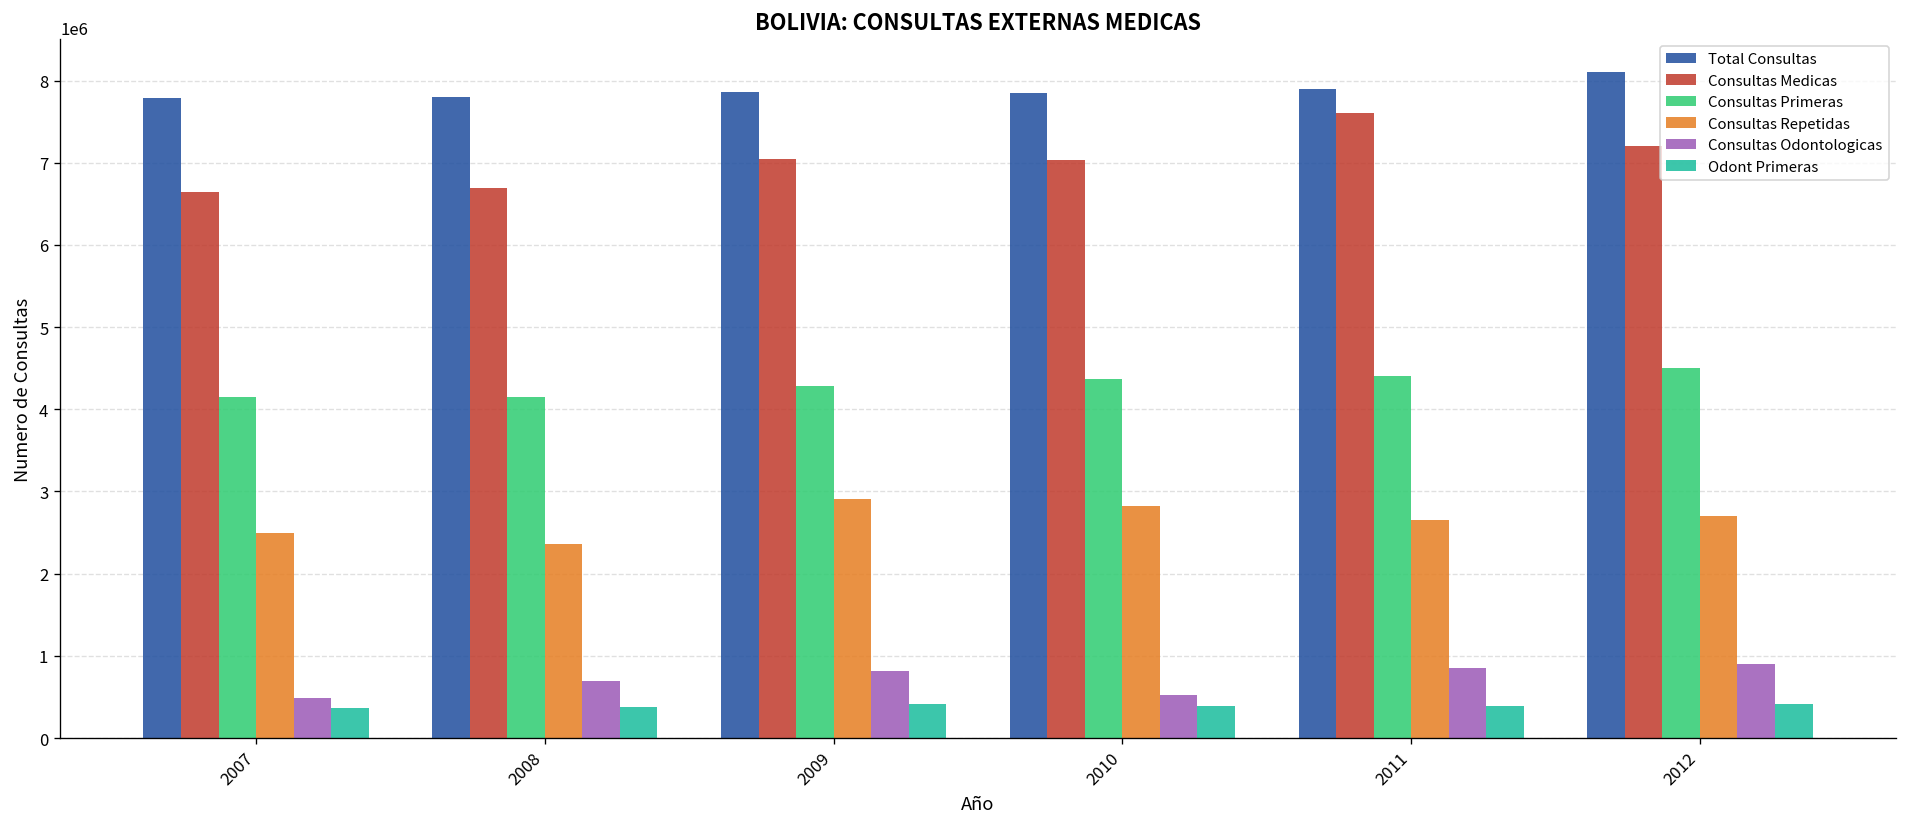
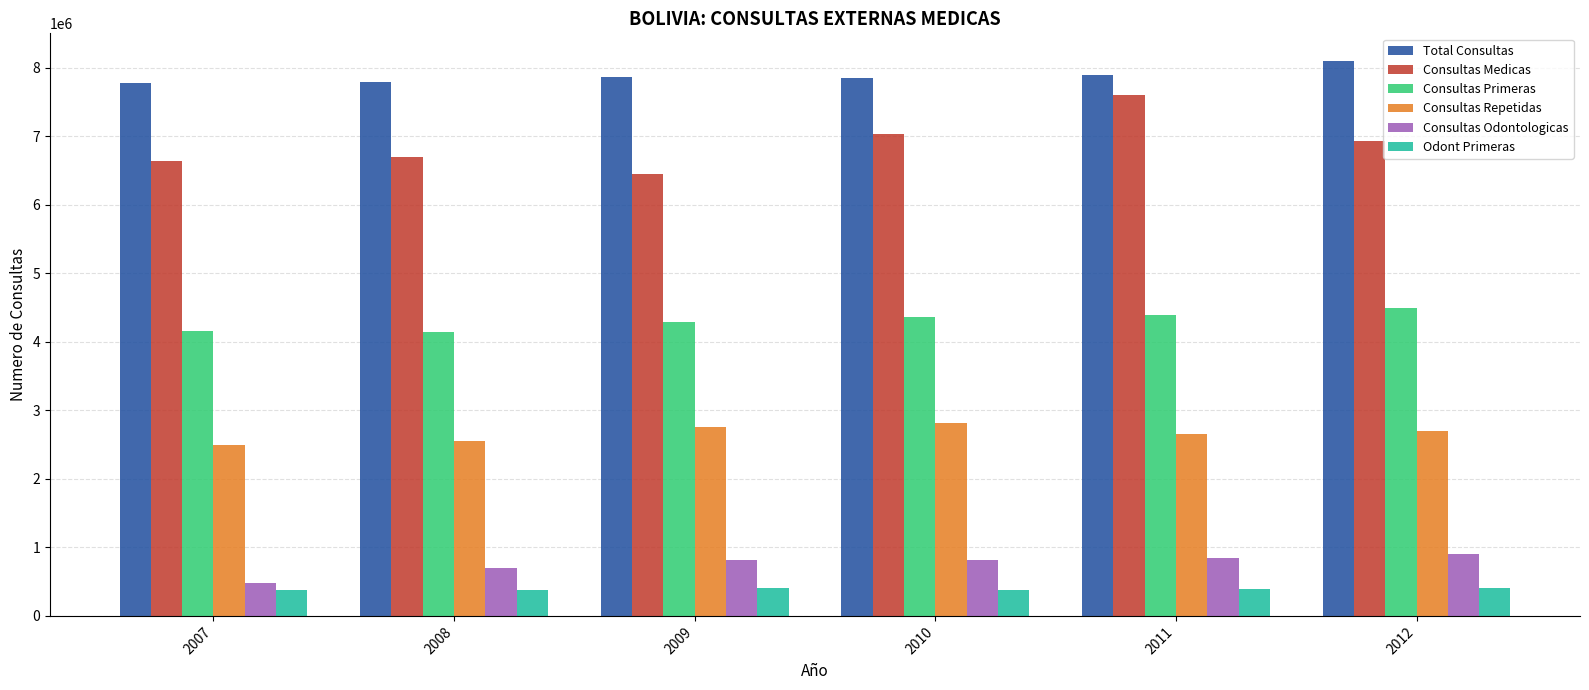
  {
    "Total Consultas": {
      "2007": 7800000,
      "2008": 7800000,
      "2009": 7900000,
      "2010": 7900000,
      "2011": 7900000,
      "2012": 8100000
    },
    "Consultas Medicas": {
      "2007": 6600000,
      "2008": 6700000,
-     "2009": 7000000,
+     "2009": 6400000,
      "2010": 7000000,
      "2011": 7600000,
-     "2012": 7200000
+     "2012": 6900000
    },
    "Consultas Repetidas": {
      "2007": 2500000,
-     "2008": 2400000,
-     "2009": 2900000,
+     "2008": 2600000,
+     "2009": 2800000,
      "2010": 2800000,
      "2011": 2700000,
      "2012": 2700000
    },
    "Consultas Odontologicas": {
      "2007": 500000,
      "2008": 700000,
      "2009": 800000,
-     "2010": 500000,
+     "2010": 800000,
      "2011": 900000,
      "2012": 900000
    }
  }
